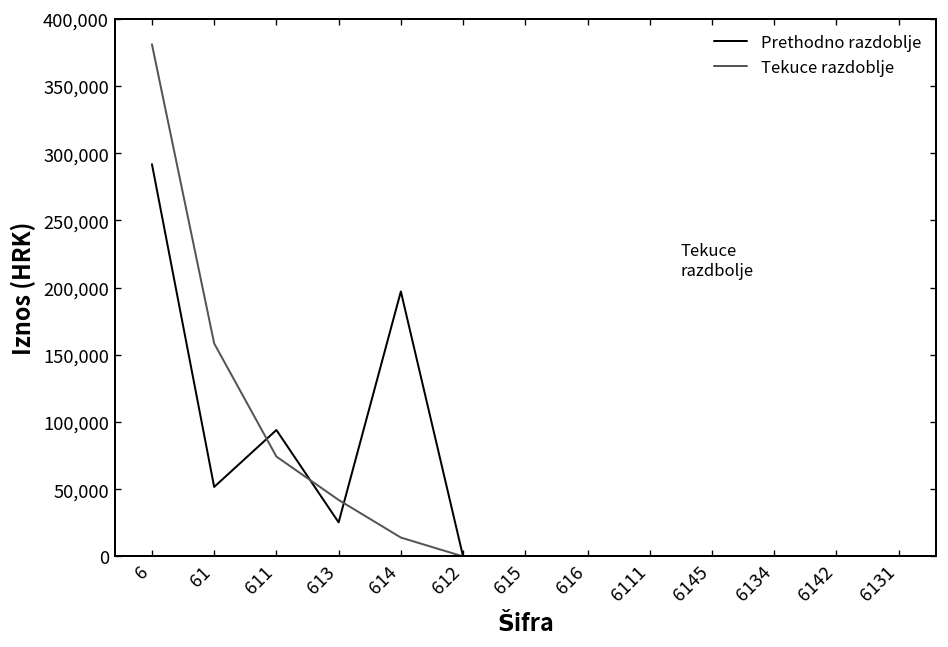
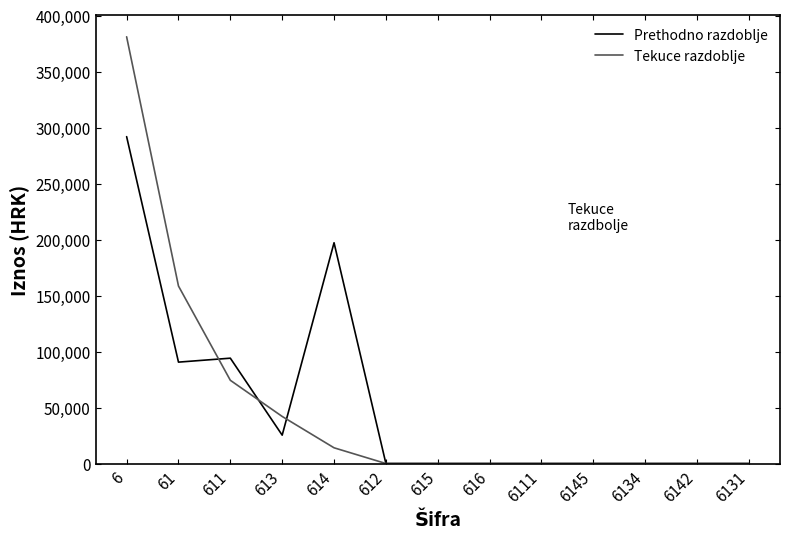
  {
    "Prethodno razdoblje": {
      "6": "292,000",
-     "61": "52,000",
+     "61": "91,000",
      "611": "94,000",
      "613": "25,000",
      "614": "197,000"
    },
    "Tekuce razdoblje": {
      "6": "381,000",
      "61": "158,000",
      "611": "74,000",
      "613": "42,000",
      "614": "14,000"
    }
  }
